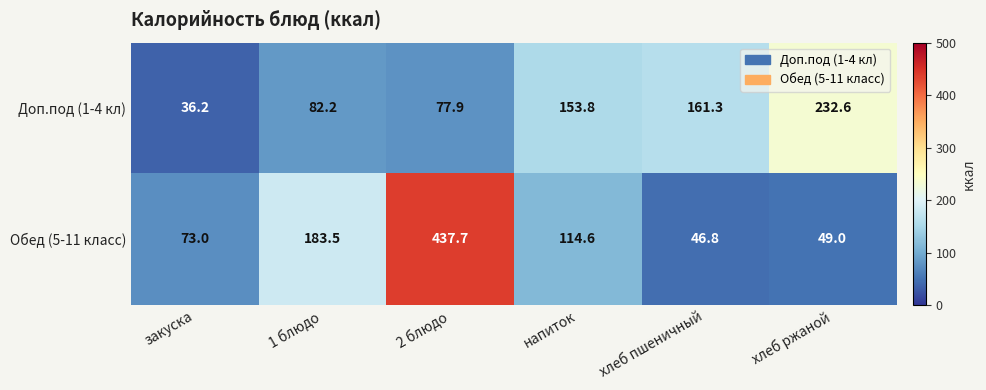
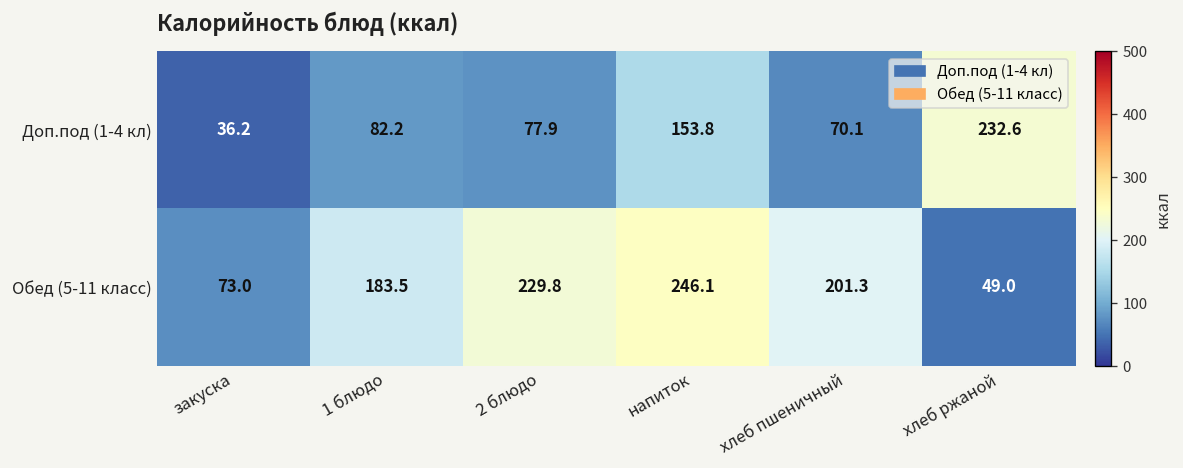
  {
    "Доп.под (1-4 кл)": {
      "закуска": 36.2,
      "1 блюдо": 82.2,
      "2 блюдо": 77.9,
      "напиток": 153.8,
-     "хлеб пшеничный": 161.3,
+     "хлеб пшеничный": 70.1,
      "хлеб ржаной": 232.6
    },
    "Обед (5-11 класс)": {
      "закуска": 73.0,
      "1 блюдо": 183.5,
-     "2 блюдо": 437.7,
-     "напиток": 114.6,
-     "хлеб пшеничный": 46.8,
+     "2 блюдо": 229.8,
+     "напиток": 246.1,
+     "хлеб пшеничный": 201.3,
      "хлеб ржаной": 49.0
    }
  }
